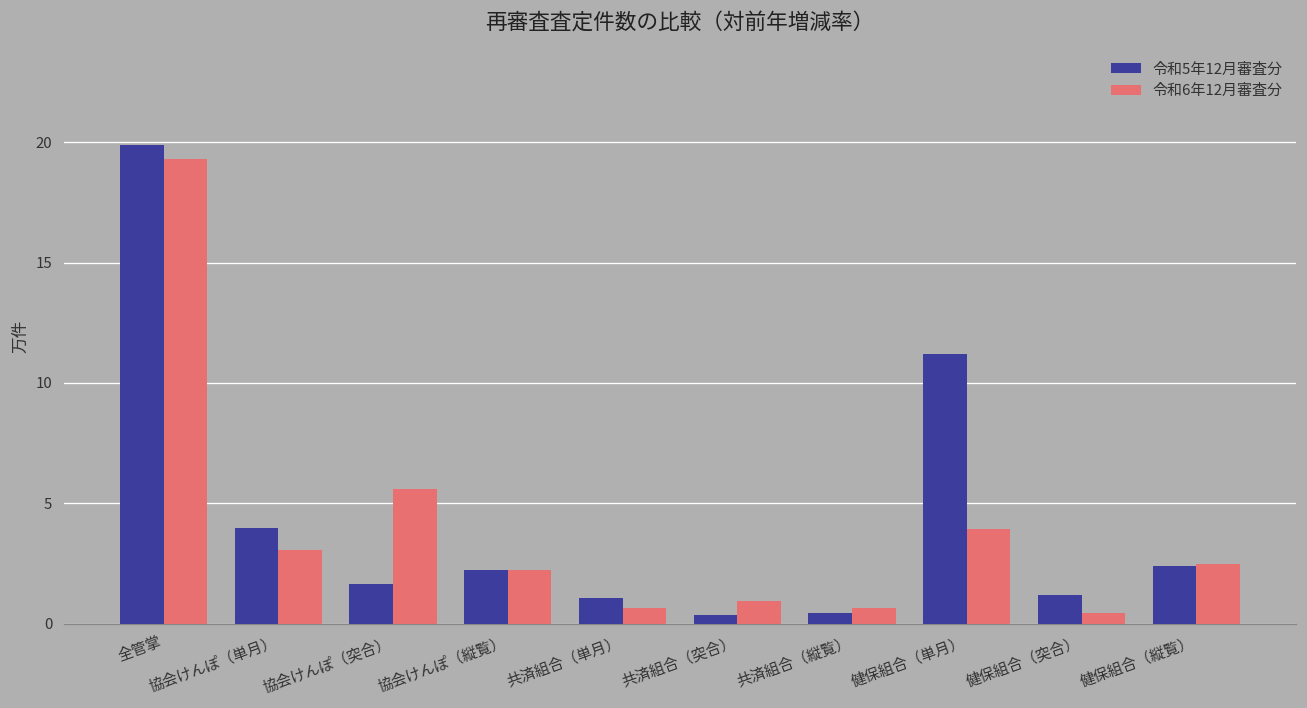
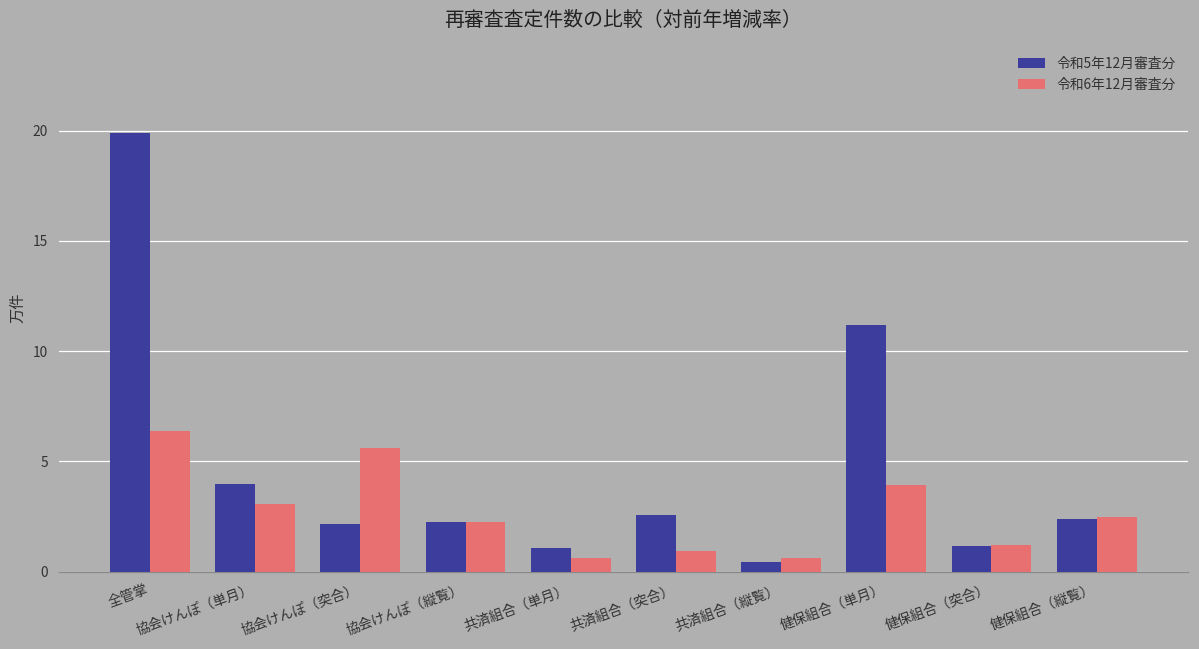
  {
    "令和5年12月審査分": {
      "全管掌": 19.9,
      "協会けんぽ（単月）": 4.0,
-     "協会けんぽ（突合）": 1.6,
+     "協会けんぽ（突合）": 2.2,
      "協会けんぽ（縦覧）": 2.2,
      "共済組合（単月）": 1.1,
-     "共済組合（突合）": 0.4,
+     "共済組合（突合）": 2.6,
      "共済組合（縦覧）": 0.4,
      "健保組合（単月）": 11.2,
      "健保組合（突合）": 1.2,
      "健保組合（縦覧）": 2.4
    },
    "令和6年12月審査分": {
-     "全管掌": 19.3,
+     "全管掌": 6.4,
      "協会けんぽ（単月）": 3.1,
      "協会けんぽ（突合）": 5.6,
      "協会けんぽ（縦覧）": 2.2,
      "共済組合（単月）": 0.6,
      "共済組合（突合）": 0.9,
      "共済組合（縦覧）": 0.6,
      "健保組合（単月）": 3.9,
-     "健保組合（突合）": 0.4,
+     "健保組合（突合）": 1.2,
      "健保組合（縦覧）": 2.5
    }
  }
